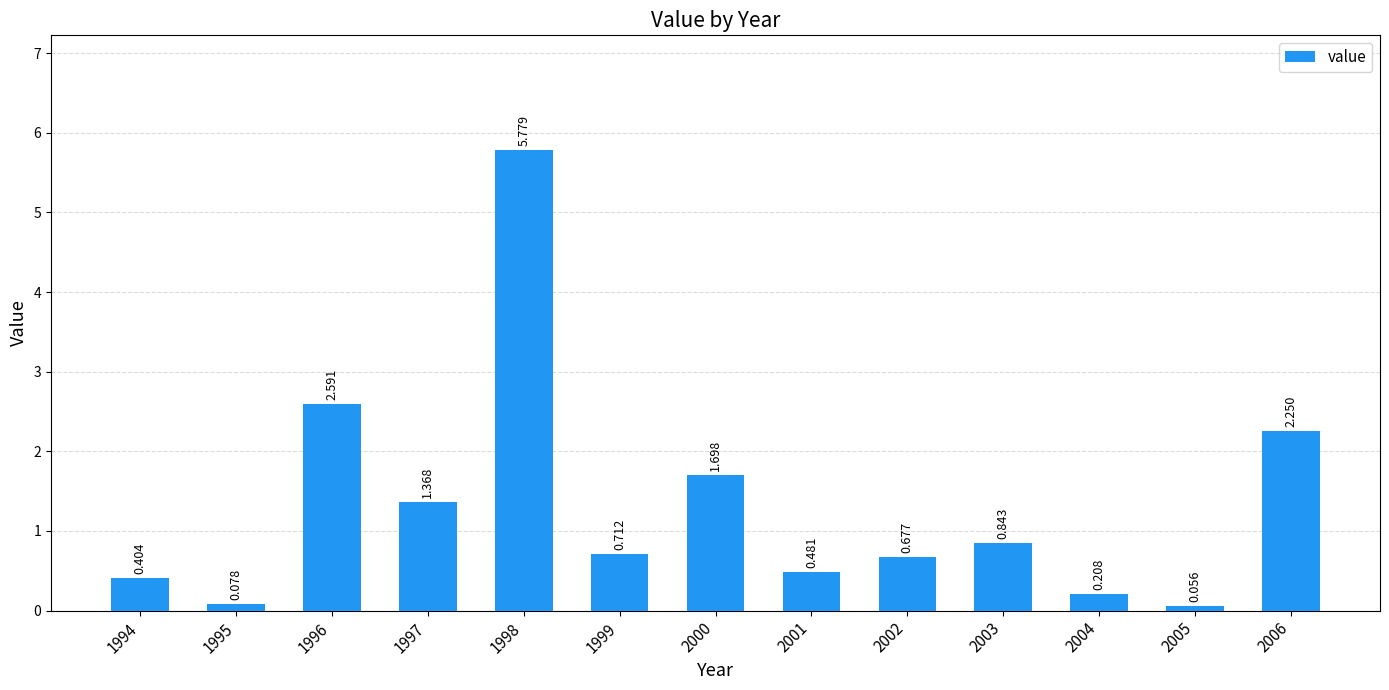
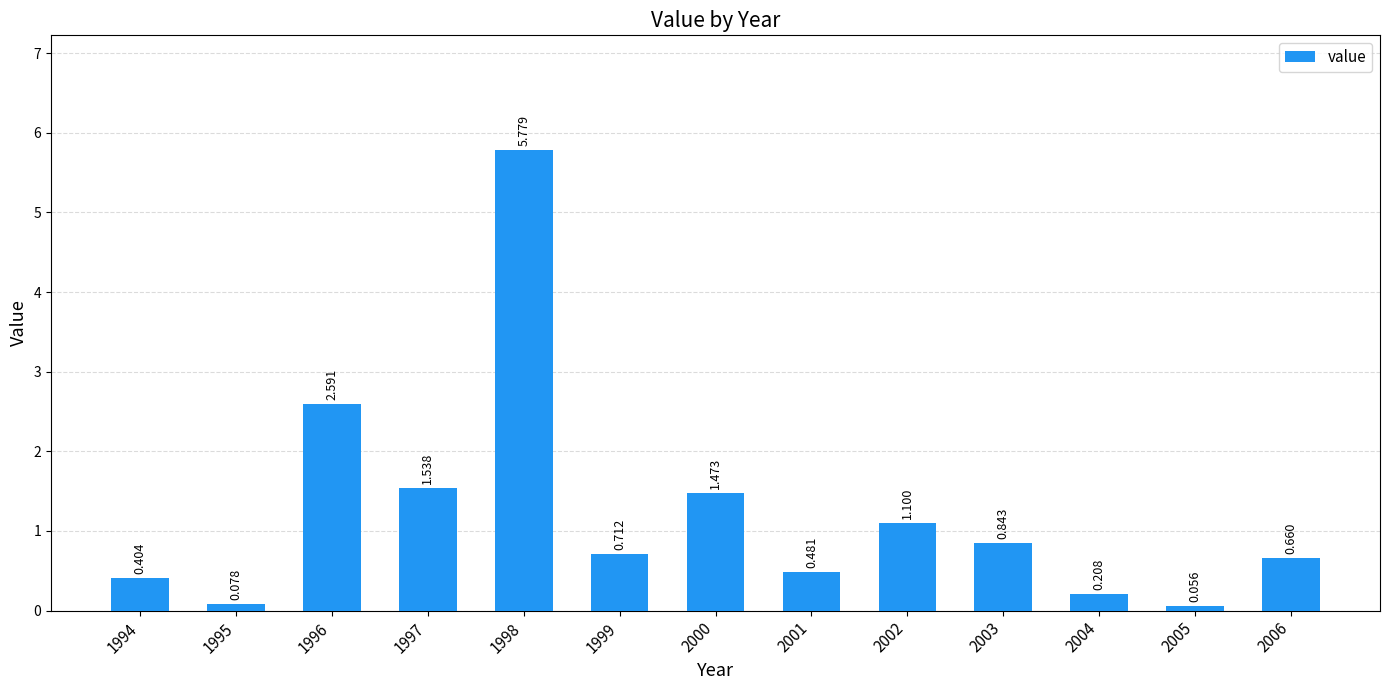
  {
    "1994": 0.404,
    "1995": 0.078,
    "1996": 2.591,
-   "1997": 1.368,
+   "1997": 1.538,
    "1998": 5.779,
    "1999": 0.712,
-   "2000": 1.698,
+   "2000": 1.473,
    "2001": 0.481,
-   "2002": 0.677,
+   "2002": 1.100,
    "2003": 0.843,
    "2004": 0.208,
    "2005": 0.056,
-   "2006": 2.250
+   "2006": 0.660
  }
